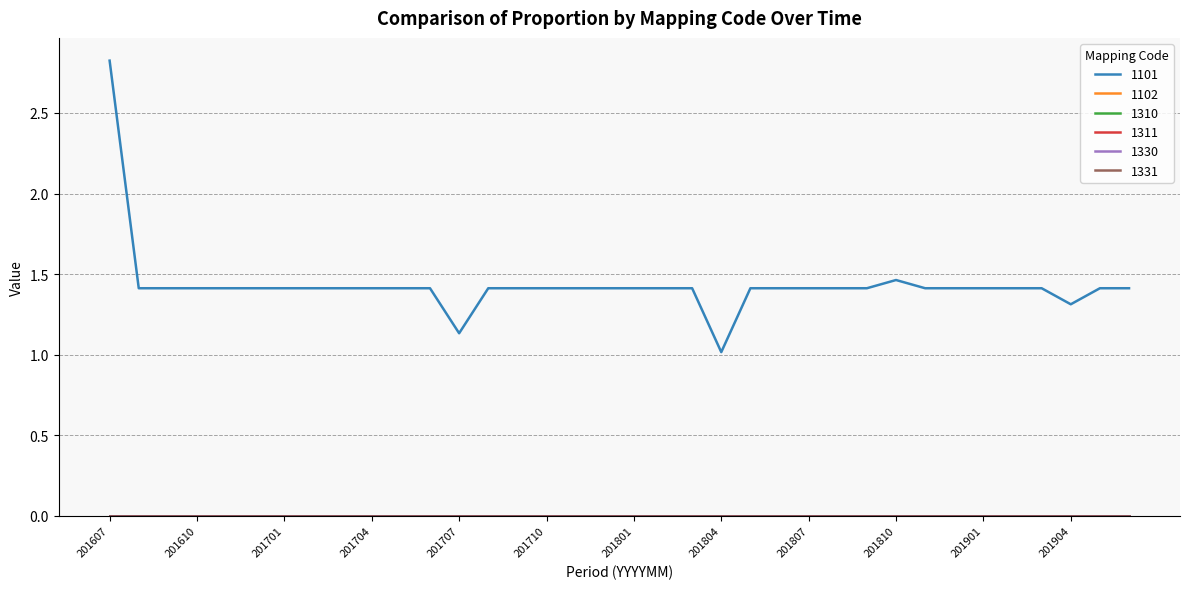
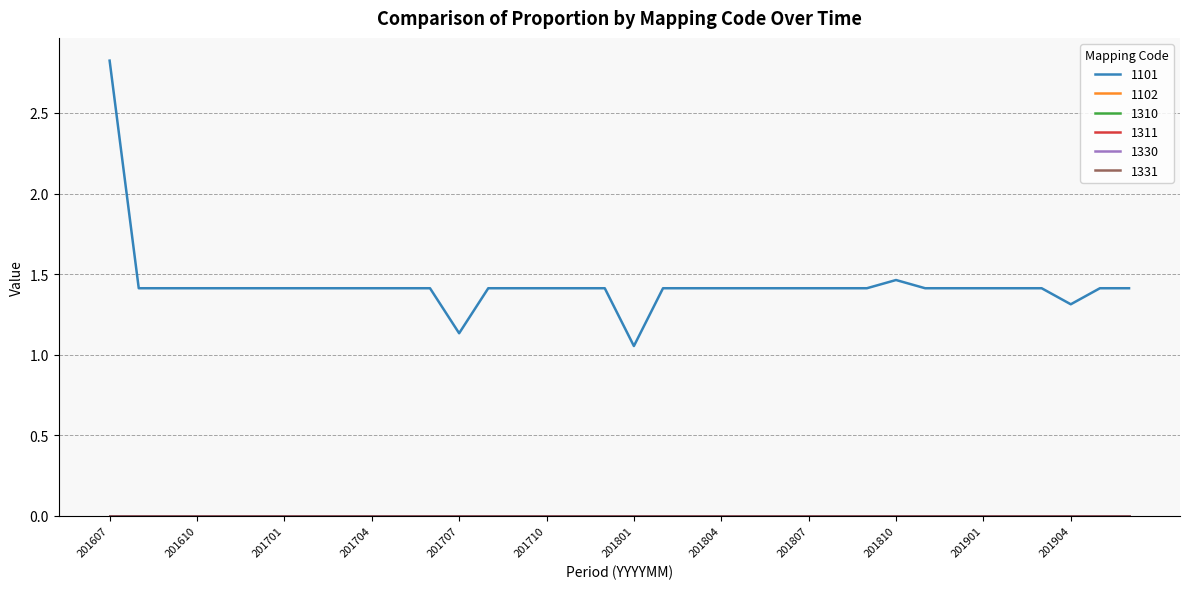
  {
    "1101": {
      "201607": 2.82,
      "201610": 1.41,
      "201701": 1.41,
      "201704": 1.41,
      "201707": 1.13,
      "201710": 1.41,
-     "201801": 1.41,
-     "201804": 1.02,
+     "201801": 1.05,
+     "201804": 1.41,
      "201807": 1.41,
      "201810": 1.46,
      "201901": 1.41,
      "201904": 1.31
    },
    "1331": {
      "201607": 0.00,
      "201610": 0.00,
      "201701": 0.00,
      "201704": 0.00,
      "201707": 0.00,
      "201710": 0.00,
      "201801": 0.00,
      "201804": 0.00,
      "201807": 0.00,
      "201810": 0.00,
      "201901": 0.00,
      "201904": 0.00
    }
  }
